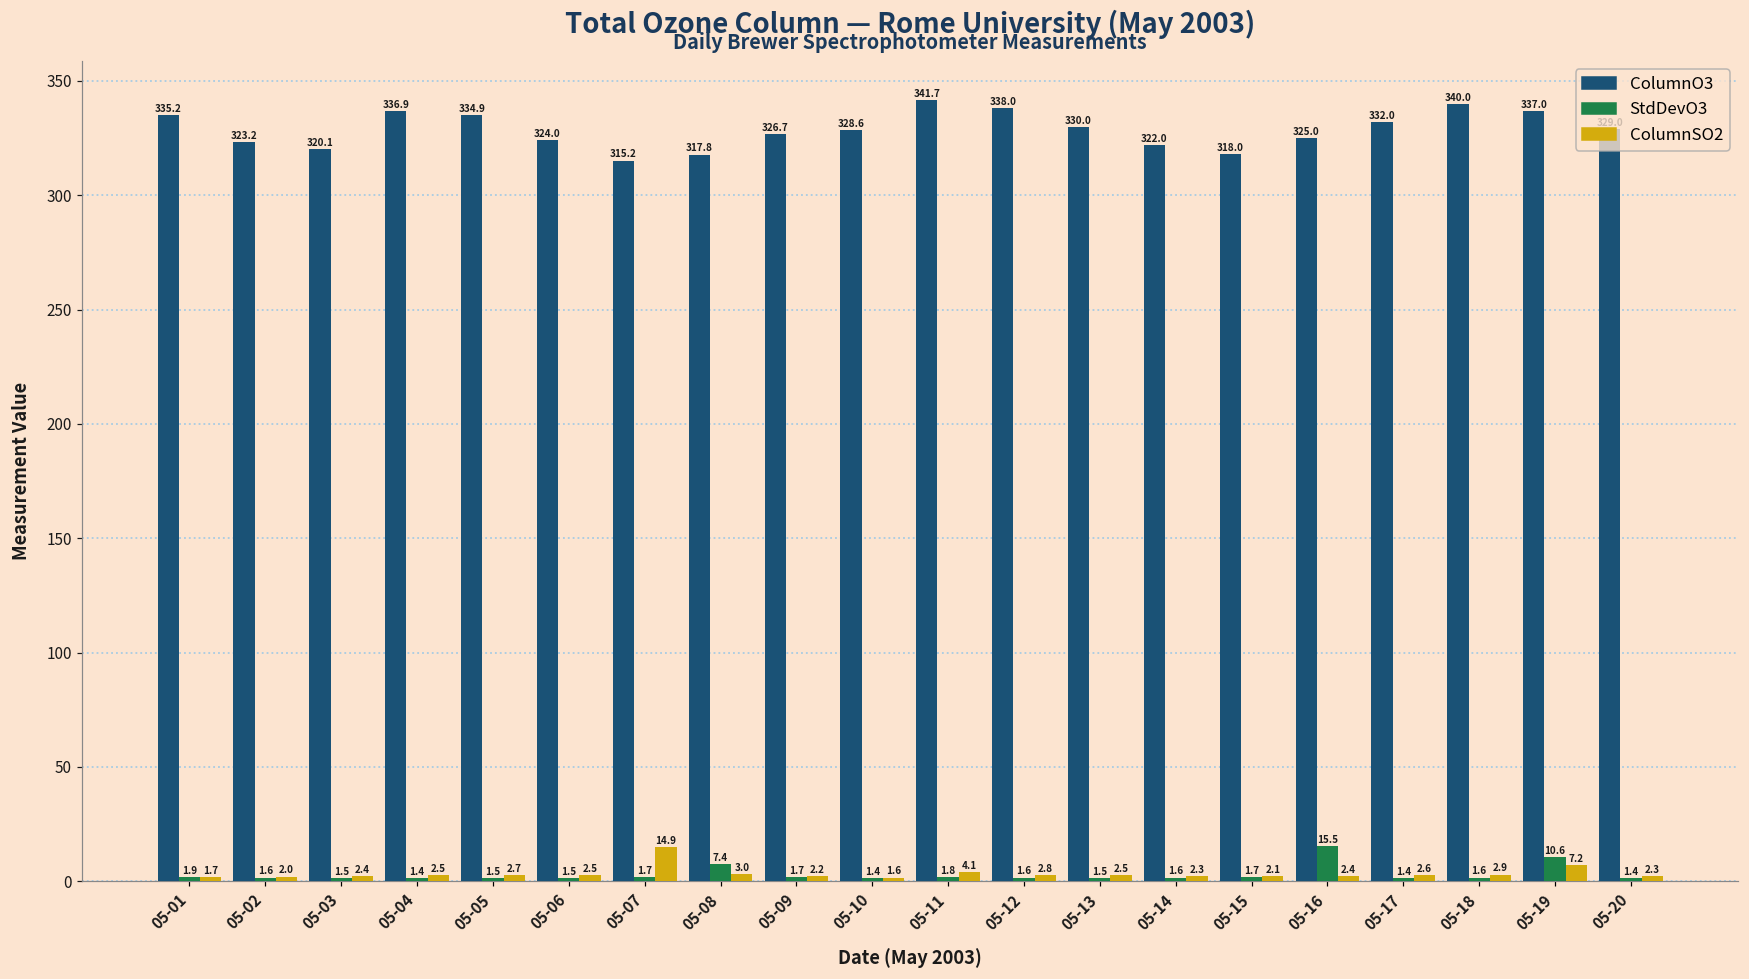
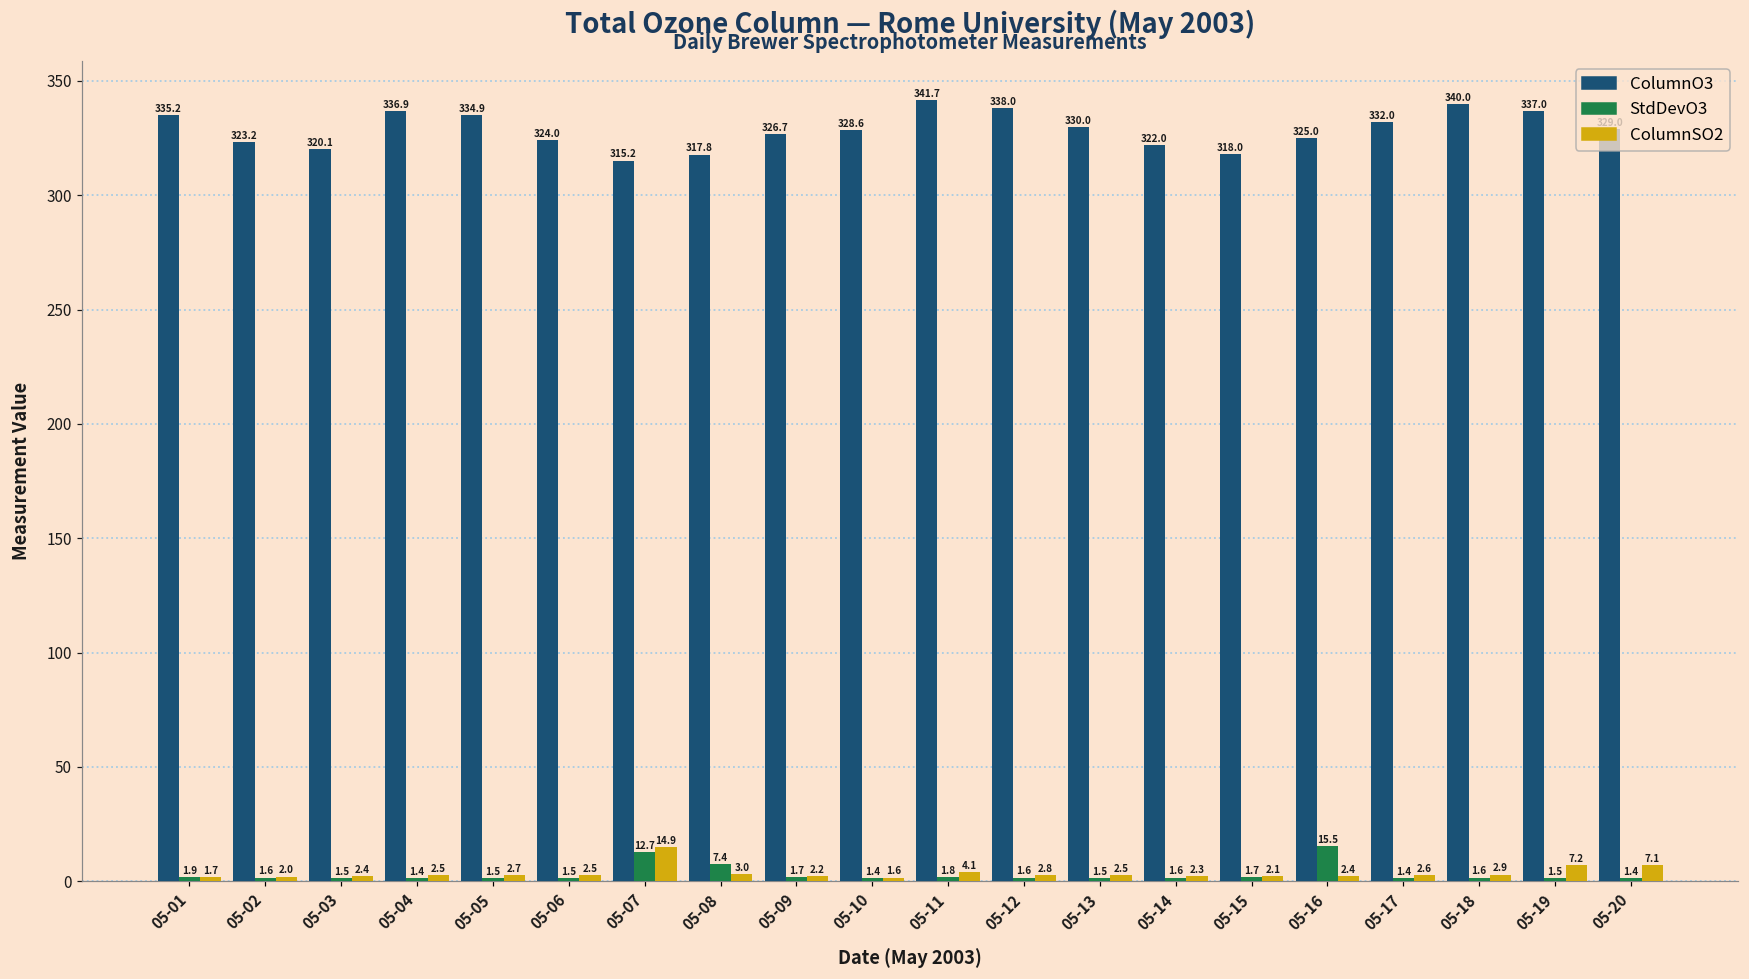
  {
    "ColumnO3": {
      "05-01": 335.2,
      "05-02": 323.2,
      "05-03": 320.1,
      "05-04": 336.9,
      "05-05": 334.9,
      "05-06": 324.0,
      "05-07": 315.2,
      "05-08": 317.8,
      "05-09": 326.7,
      "05-10": 328.6,
      "05-11": 341.7,
      "05-12": 338.0,
      "05-13": 330.0,
      "05-14": 322.0,
      "05-15": 318.0,
      "05-16": 325.0,
      "05-17": 332.0,
      "05-18": 340.0,
      "05-19": 337.0
    },
    "StdDevO3": {
      "05-01": 1.9,
      "05-02": 1.6,
      "05-03": 1.5,
      "05-04": 1.4,
      "05-05": 1.5,
      "05-06": 1.5,
-     "05-07": 1.7,
+     "05-07": 12.7,
      "05-08": 7.4,
      "05-09": 1.7,
      "05-10": 1.4,
      "05-11": 1.8,
      "05-12": 1.6,
      "05-13": 1.5,
      "05-14": 1.6,
      "05-15": 1.7,
      "05-16": 15.5,
      "05-17": 1.4,
      "05-18": 1.6,
-     "05-19": 10.6,
+     "05-19": 1.5,
      "05-20": 1.4
    },
    "ColumnSO2": {
      "05-01": 1.7,
      "05-02": 2.0,
      "05-03": 2.4,
      "05-04": 2.5,
      "05-05": 2.7,
      "05-06": 2.5,
      "05-07": 14.9,
      "05-08": 3.0,
      "05-09": 2.2,
      "05-10": 1.6,
      "05-11": 4.1,
      "05-12": 2.8,
      "05-13": 2.5,
      "05-14": 2.3,
      "05-15": 2.1,
      "05-16": 2.4,
      "05-17": 2.6,
      "05-18": 2.9,
      "05-19": 7.2,
-     "05-20": 2.3
+     "05-20": 7.1
    }
  }
